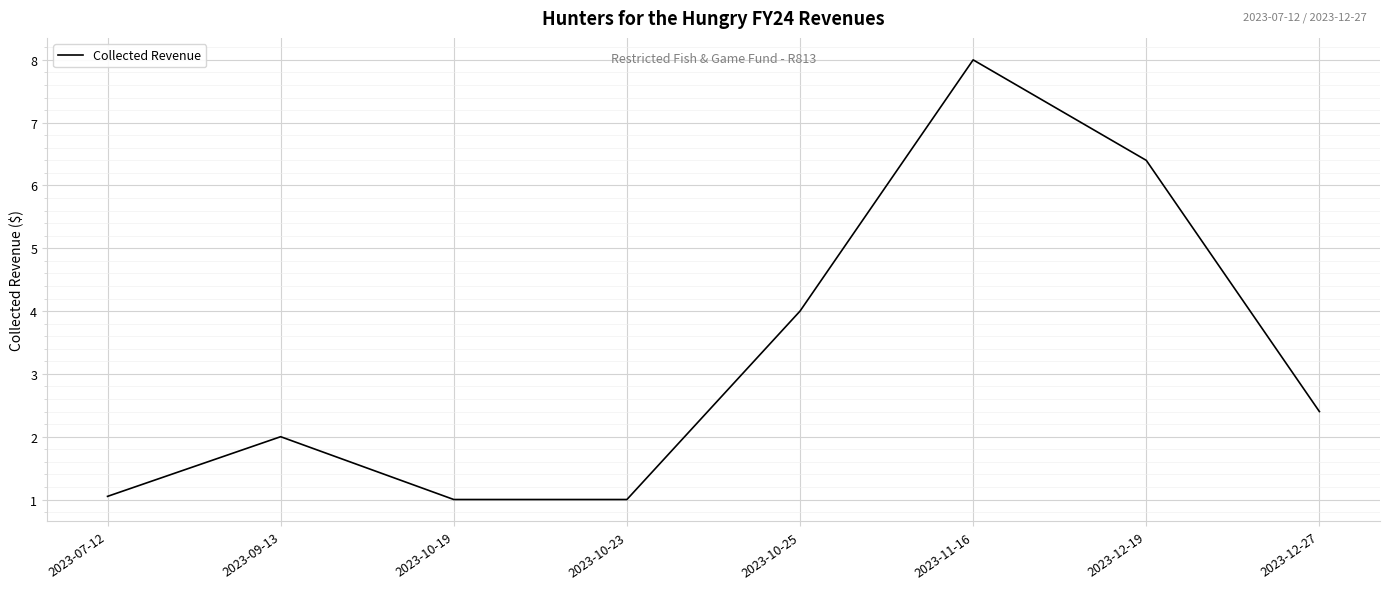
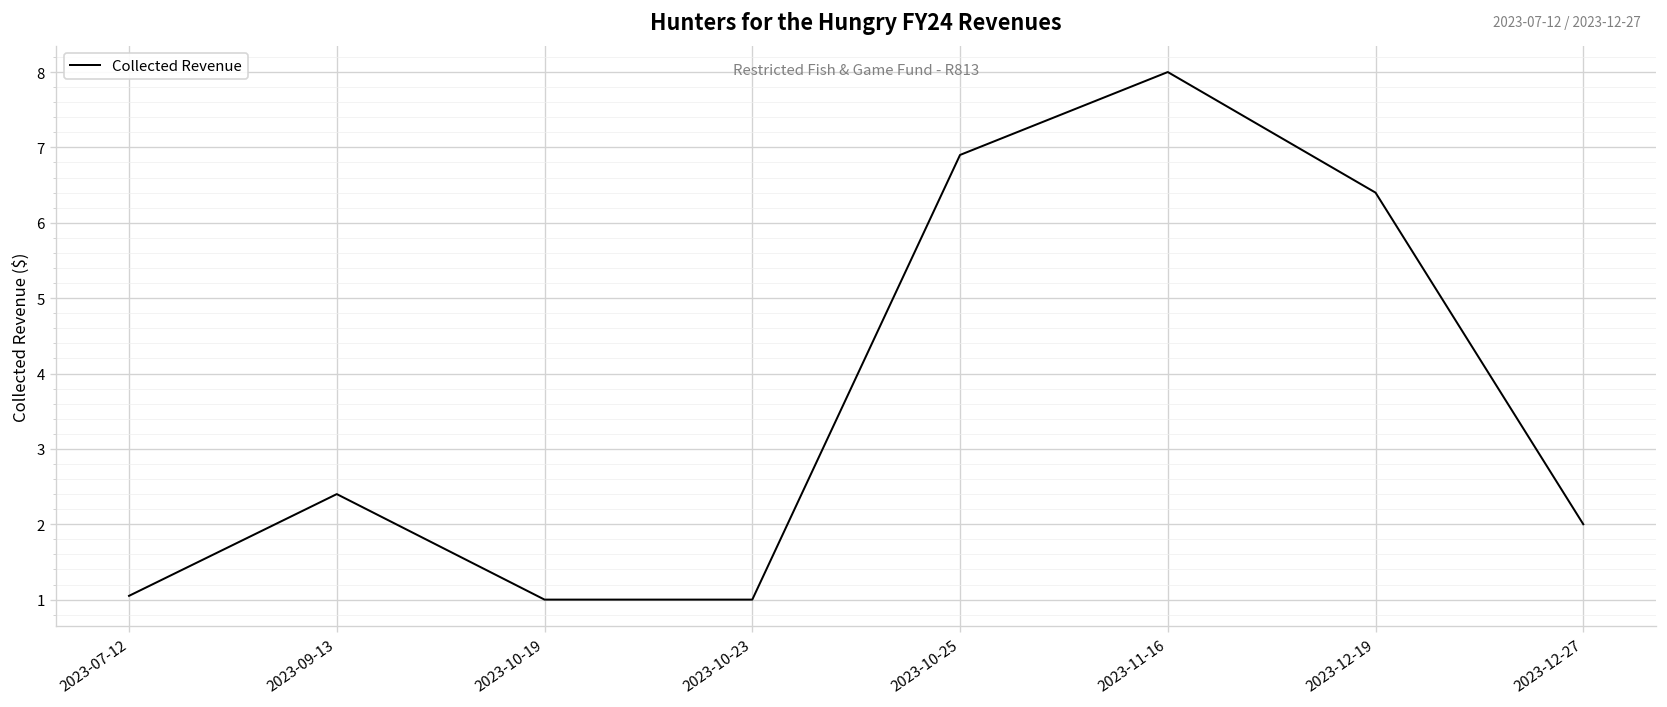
  {
    "2023-07-12": 1.1,
-   "2023-09-13": 2.0,
+   "2023-09-13": 2.4,
    "2023-10-19": 1.0,
    "2023-10-23": 1.0,
-   "2023-10-25": 4.0,
+   "2023-10-25": 6.9,
    "2023-11-16": 8.0,
    "2023-12-19": 6.4,
-   "2023-12-27": 2.4
+   "2023-12-27": 2.0
  }
